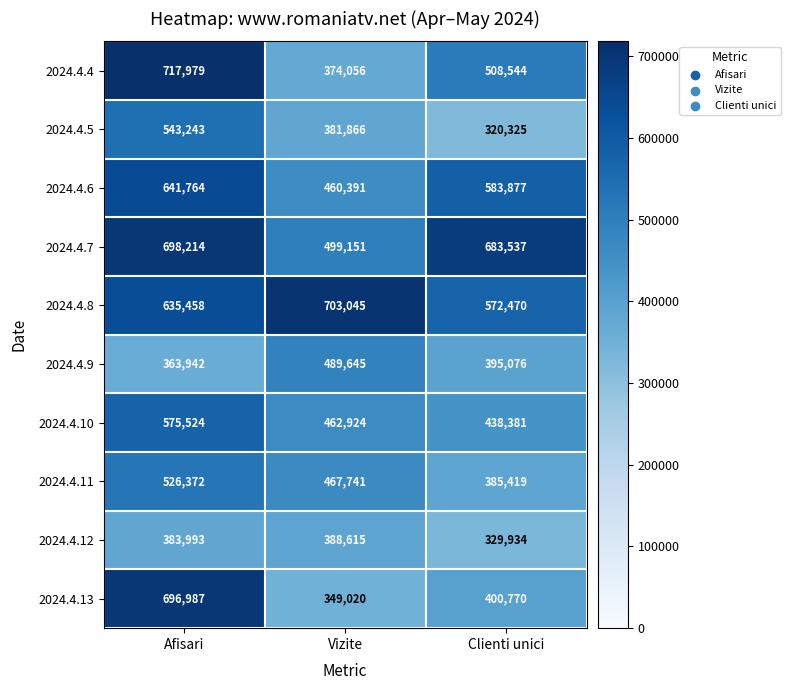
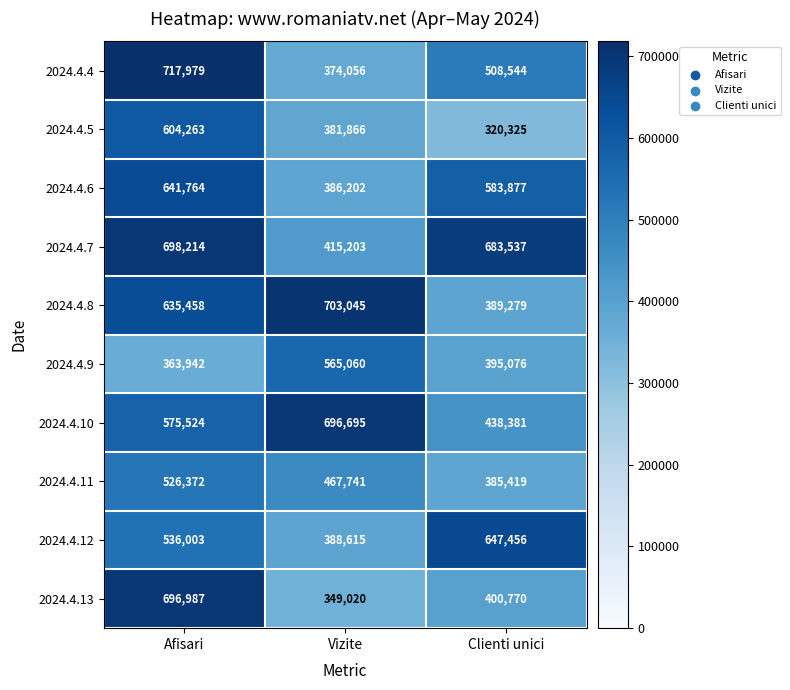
  {
    "2024.4.4": {
      "Afisari": "717,979",
      "Vizite": "374,056",
      "Clienti unici": "508,544"
    },
    "2024.4.5": {
-     "Afisari": "543,243",
+     "Afisari": "604,263",
      "Vizite": "381,866",
      "Clienti unici": "320,325"
    },
    "2024.4.6": {
      "Afisari": "641,764",
-     "Vizite": "460,391",
+     "Vizite": "386,202",
      "Clienti unici": "583,877"
    },
    "2024.4.7": {
      "Afisari": "698,214",
-     "Vizite": "499,151",
+     "Vizite": "415,203",
      "Clienti unici": "683,537"
    },
    "2024.4.8": {
      "Afisari": "635,458",
      "Vizite": "703,045",
-     "Clienti unici": "572,470"
+     "Clienti unici": "389,279"
    },
    "2024.4.9": {
      "Afisari": "363,942",
-     "Vizite": "489,645",
+     "Vizite": "565,060",
      "Clienti unici": "395,076"
    },
    "2024.4.10": {
      "Afisari": "575,524",
-     "Vizite": "462,924",
+     "Vizite": "696,695",
      "Clienti unici": "438,381"
    },
    "2024.4.11": {
      "Afisari": "526,372",
      "Vizite": "467,741",
      "Clienti unici": "385,419"
    },
    "2024.4.12": {
-     "Afisari": "383,993",
+     "Afisari": "536,003",
      "Vizite": "388,615",
-     "Clienti unici": "329,934"
+     "Clienti unici": "647,456"
    },
    "2024.4.13": {
      "Afisari": "696,987",
      "Vizite": "349,020",
      "Clienti unici": "400,770"
    }
  }
